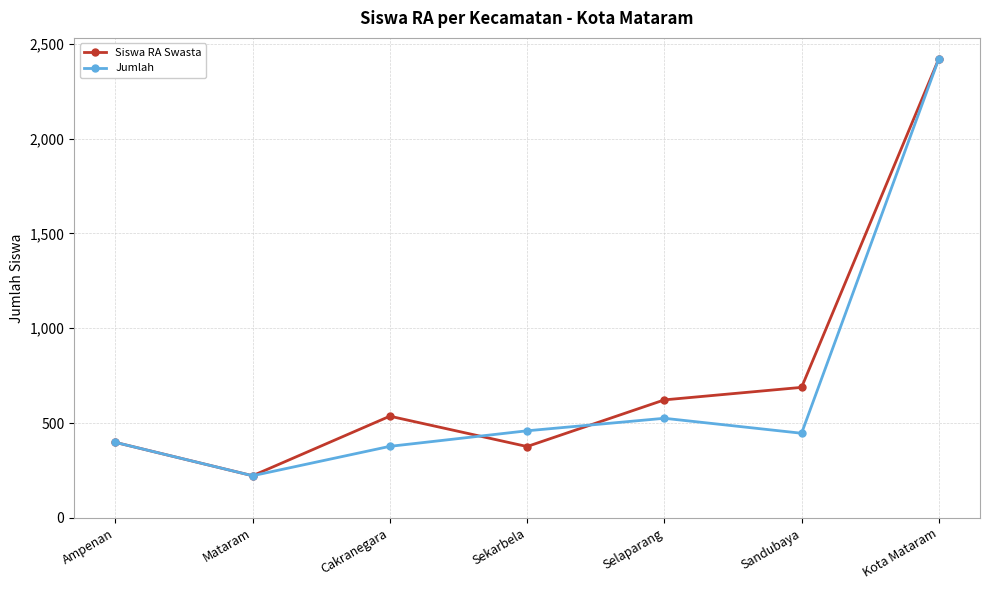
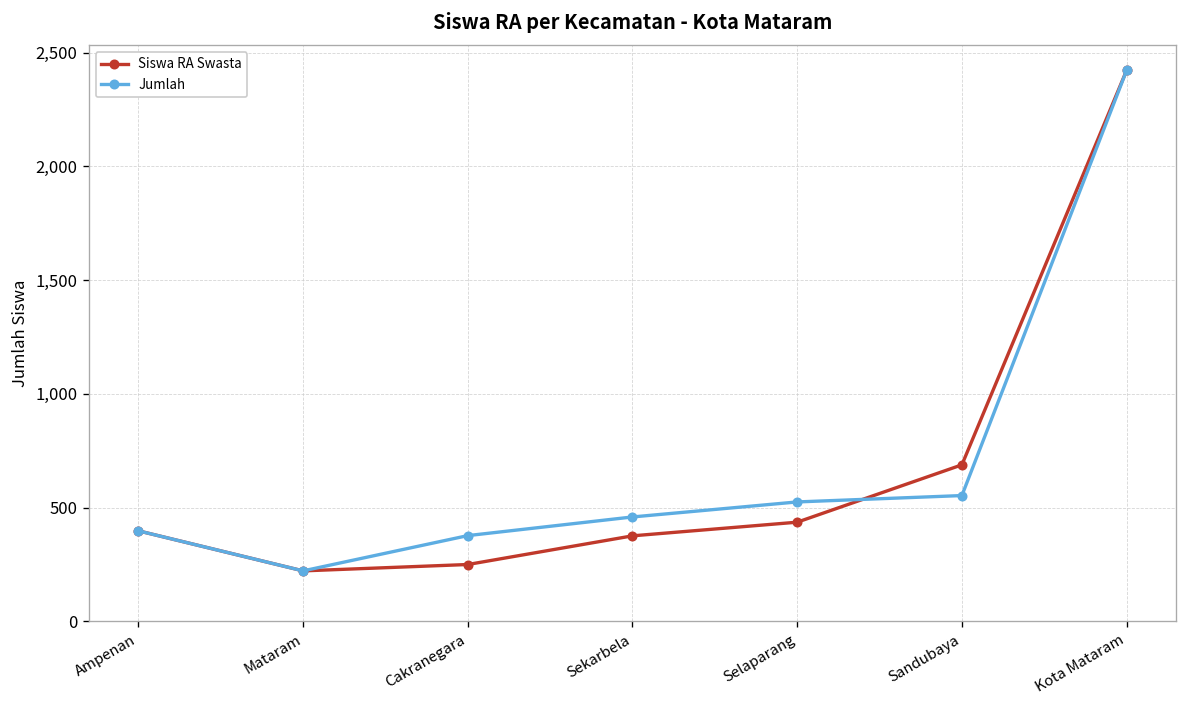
  {
    "Siswa RA Swasta": {
-     "Cakranegara": 540,
+     "Cakranegara": 250,
      "Sekarbela": 380,
-     "Selaparang": 620,
+     "Selaparang": 440,
      "Sandubaya": 690
    },
    "Jumlah": {
      "Cakranegara": 380,
      "Sekarbela": 460,
      "Selaparang": 530,
-     "Sandubaya": 450
+     "Sandubaya": 550
    }
  }
